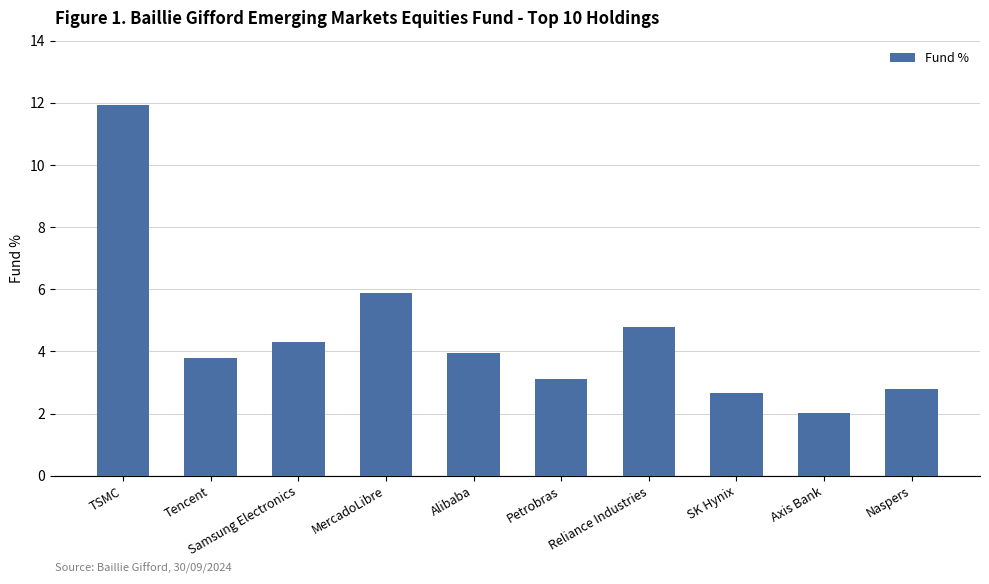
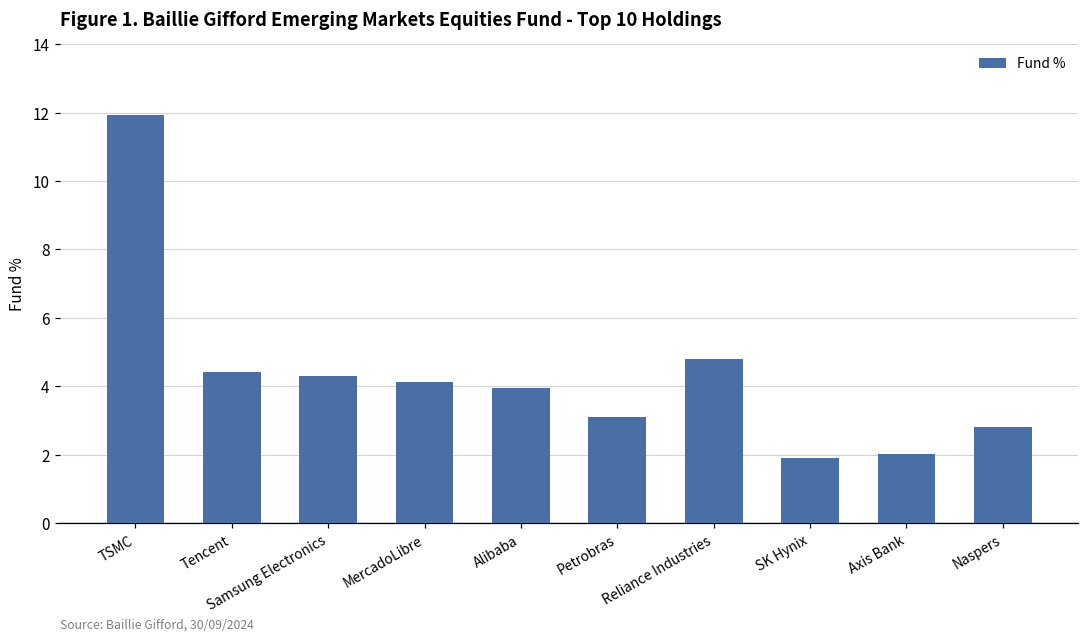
  {
    "TSMC": 11.9,
-   "Tencent": 3.8,
+   "Tencent": 4.4,
    "Samsung Electronics": 4.3,
-   "MercadoLibre": 5.9,
+   "MercadoLibre": 4.1,
    "Alibaba": 3.9,
    "Petrobras": 3.1,
    "Reliance Industries": 4.8,
-   "SK Hynix": 2.7,
+   "SK Hynix": 1.9,
    "Axis Bank": 2.0,
    "Naspers": 2.8
  }
